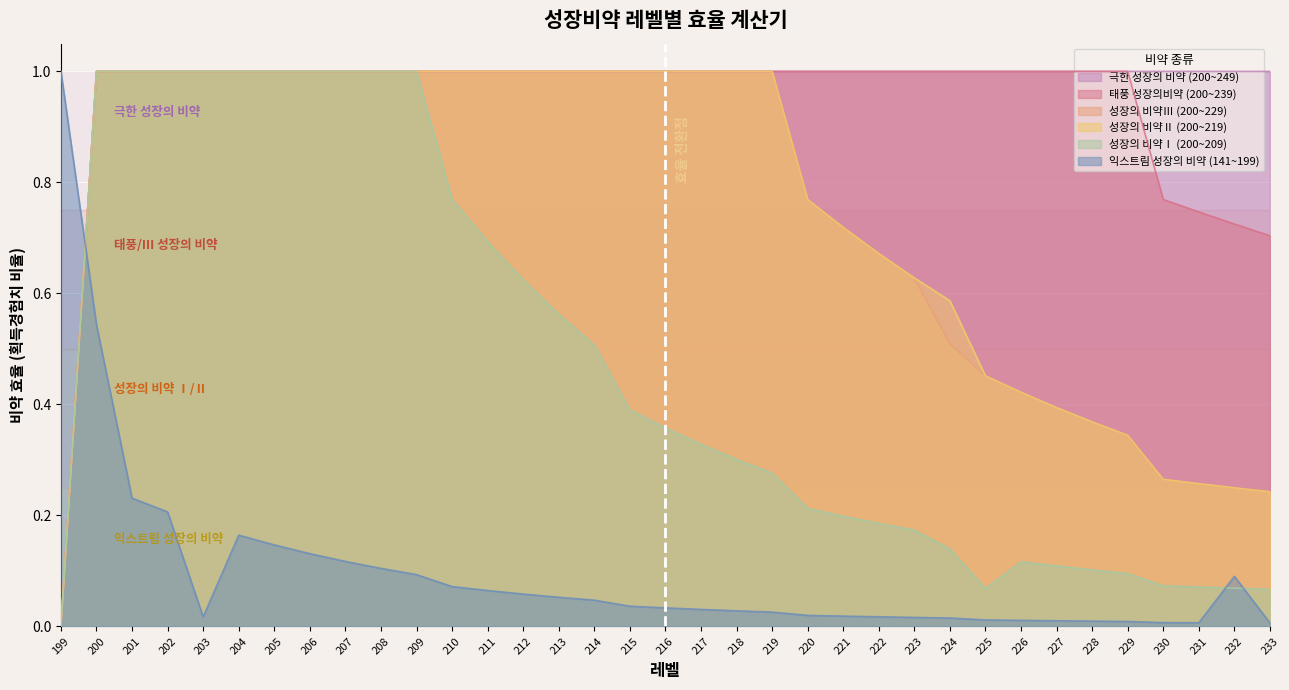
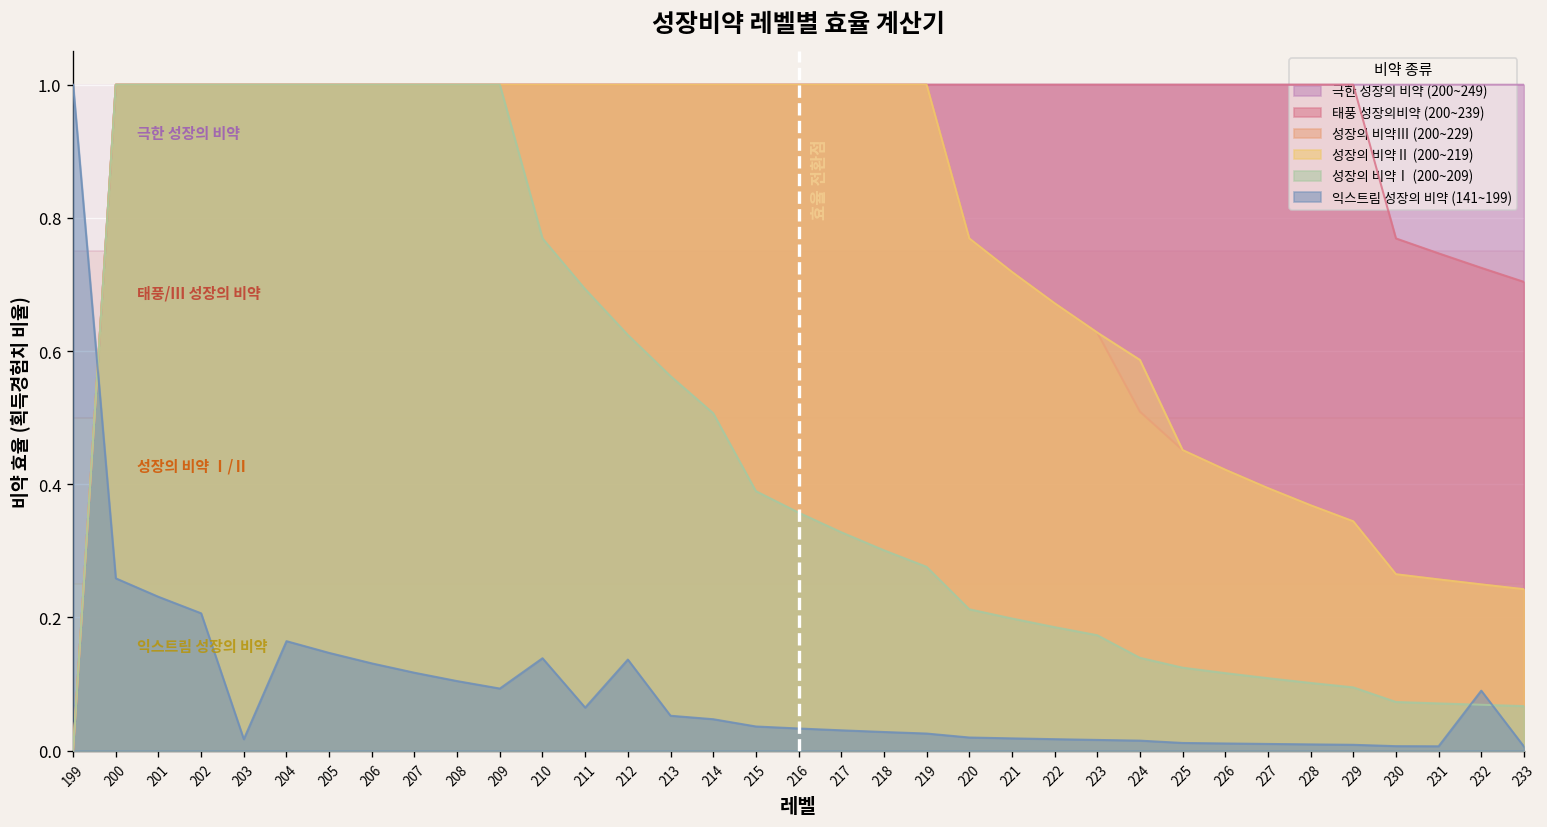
  {
    "성장의 비약Ⅰ (200~209)": {
      "210": 0.77,
      "211": 0.69,
      "212": 0.62,
      "213": 0.56,
      "214": 0.51,
      "215": 0.39,
      "216": 0.36,
      "217": 0.33,
      "218": 0.30,
      "219": 0.28,
      "220": 0.21,
      "221": 0.20,
      "222": 0.19,
      "223": 0.17,
      "224": 0.14,
-     "225": 0.07,
+     "225": 0.12,
      "226": 0.12,
      "227": 0.11,
      "228": 0.10,
      "229": 0.10,
      "230": 0.07,
      "231": 0.07,
      "232": 0.07,
      "233": 0.07
    },
    "익스트림 성장의 비약 (141~199)": {
      "199": 1.00,
-     "200": 0.54,
+     "200": 0.26,
      "201": 0.23,
      "202": 0.21,
      "203": 0.02,
      "204": 0.16,
      "205": 0.15,
      "206": 0.13,
      "207": 0.12,
      "208": 0.10,
      "209": 0.09,
-     "210": 0.07,
+     "210": 0.14,
      "211": 0.06,
-     "212": 0.06,
+     "212": 0.14,
      "213": 0.05,
      "214": 0.05,
      "215": 0.04,
      "216": 0.03,
      "217": 0.03,
      "218": 0.03,
      "219": 0.03,
      "220": 0.02,
      "221": 0.02,
      "222": 0.02,
      "223": 0.02,
      "224": 0.02,
      "225": 0.01,
      "226": 0.01,
      "227": 0.01,
      "228": 0.01,
      "229": 0.01,
      "230": 0.01,
      "231": 0.01,
      "232": 0.09,
      "233": 0.01
    }
  }
